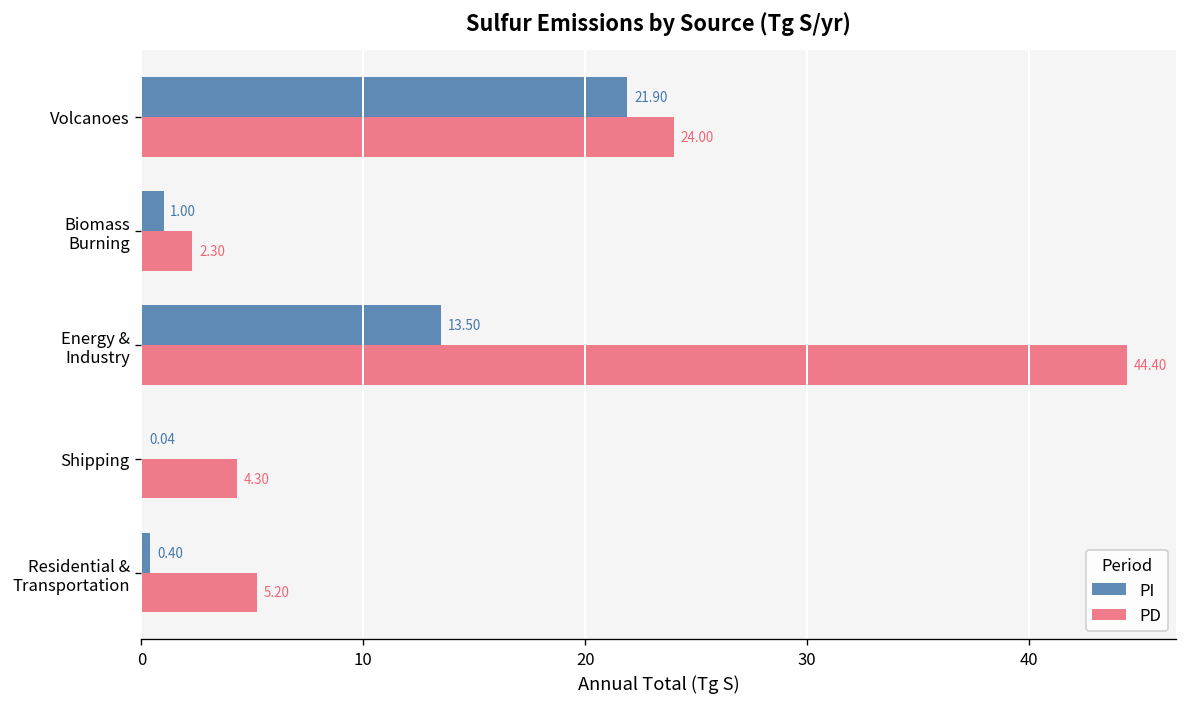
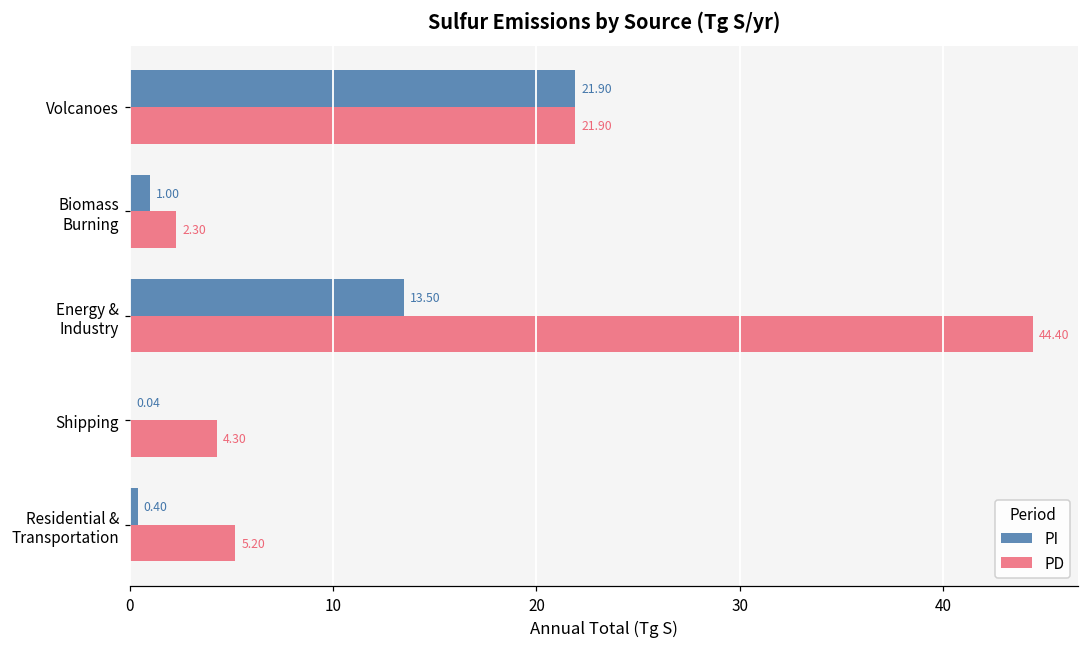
  {
    "PI": {
      "Volcanoes": 21.90,
      "Biomass Burning": 1.00,
      "Energy & Industry": 13.50,
      "Shipping": 0.04,
      "Residential & Transportation": 0.40
    },
    "PD": {
-     "Volcanoes": 24.00,
+     "Volcanoes": 21.90,
      "Biomass Burning": 2.30,
      "Energy & Industry": 44.40,
      "Shipping": 4.30,
      "Residential & Transportation": 5.20
    }
  }
